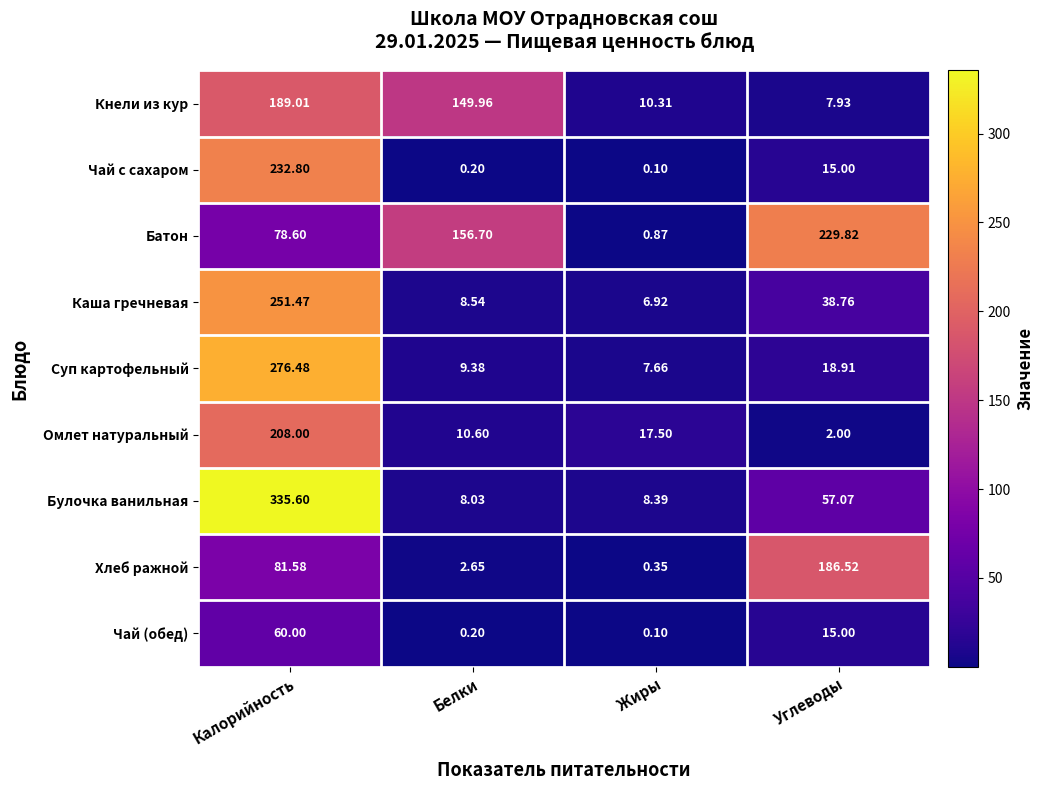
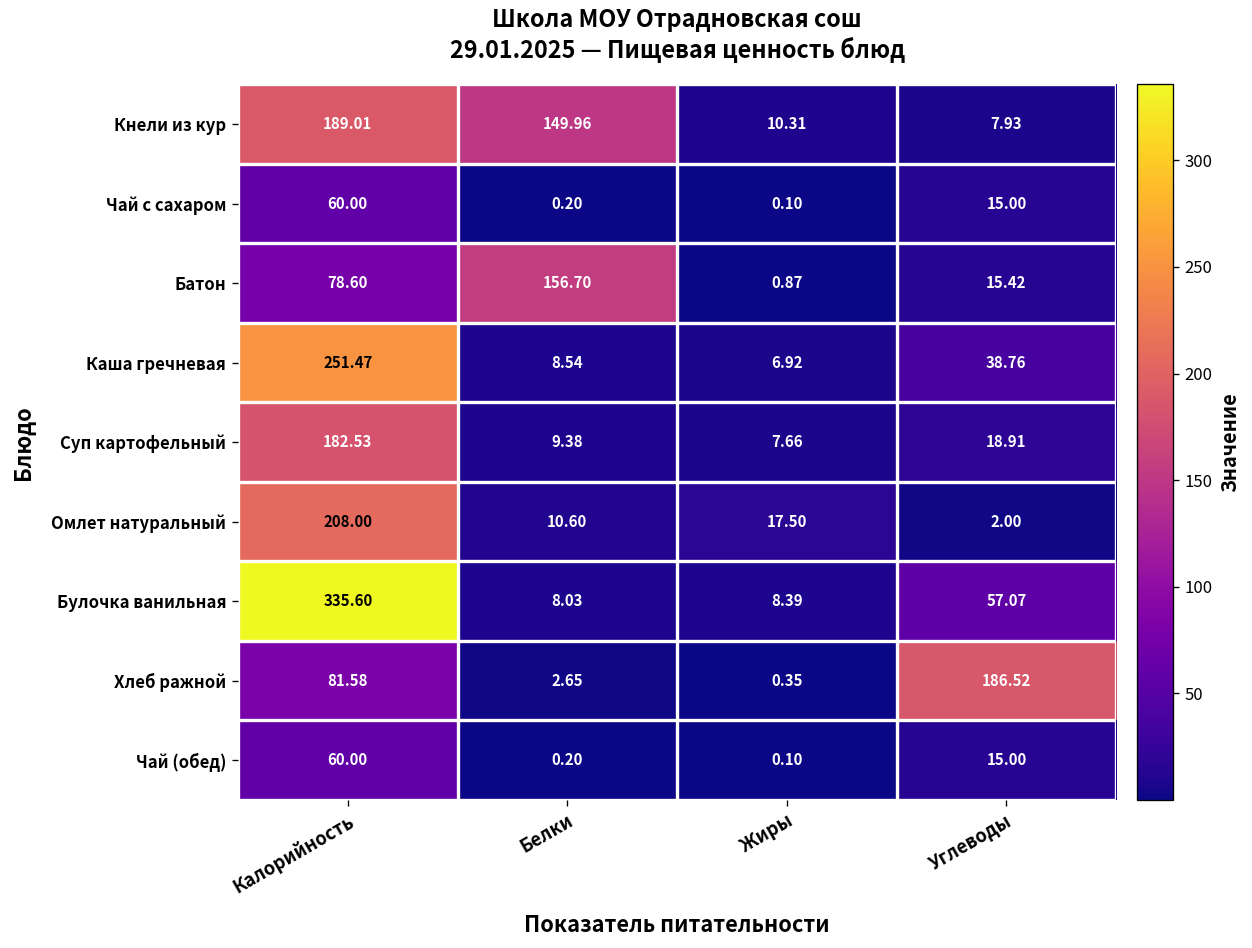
  {
    "Кнели из кур": {
      "Калорийность": 189.01,
      "Белки": 149.96,
      "Жиры": 10.31,
      "Углеводы": 7.93
    },
    "Чай с сахаром": {
-     "Калорийность": 232.80,
+     "Калорийность": 60.00,
      "Белки": 0.20,
      "Жиры": 0.10,
      "Углеводы": 15.00
    },
    "Батон": {
      "Калорийность": 78.60,
      "Белки": 156.70,
      "Жиры": 0.87,
-     "Углеводы": 229.82
+     "Углеводы": 15.42
    },
    "Каша гречневая": {
      "Калорийность": 251.47,
      "Белки": 8.54,
      "Жиры": 6.92,
      "Углеводы": 38.76
    },
    "Суп картофельный": {
-     "Калорийность": 276.48,
+     "Калорийность": 182.53,
      "Белки": 9.38,
      "Жиры": 7.66,
      "Углеводы": 18.91
    },
    "Омлет натуральный": {
      "Калорийность": 208.00,
      "Белки": 10.60,
      "Жиры": 17.50,
      "Углеводы": 2.00
    },
    "Булочка ванильная": {
      "Калорийность": 335.60,
      "Белки": 8.03,
      "Жиры": 8.39,
      "Углеводы": 57.07
    },
    "Хлеб ражной": {
      "Калорийность": 81.58,
      "Белки": 2.65,
      "Жиры": 0.35,
      "Углеводы": 186.52
    },
    "Чай (обед)": {
      "Калорийность": 60.00,
      "Белки": 0.20,
      "Жиры": 0.10,
      "Углеводы": 15.00
    }
  }
